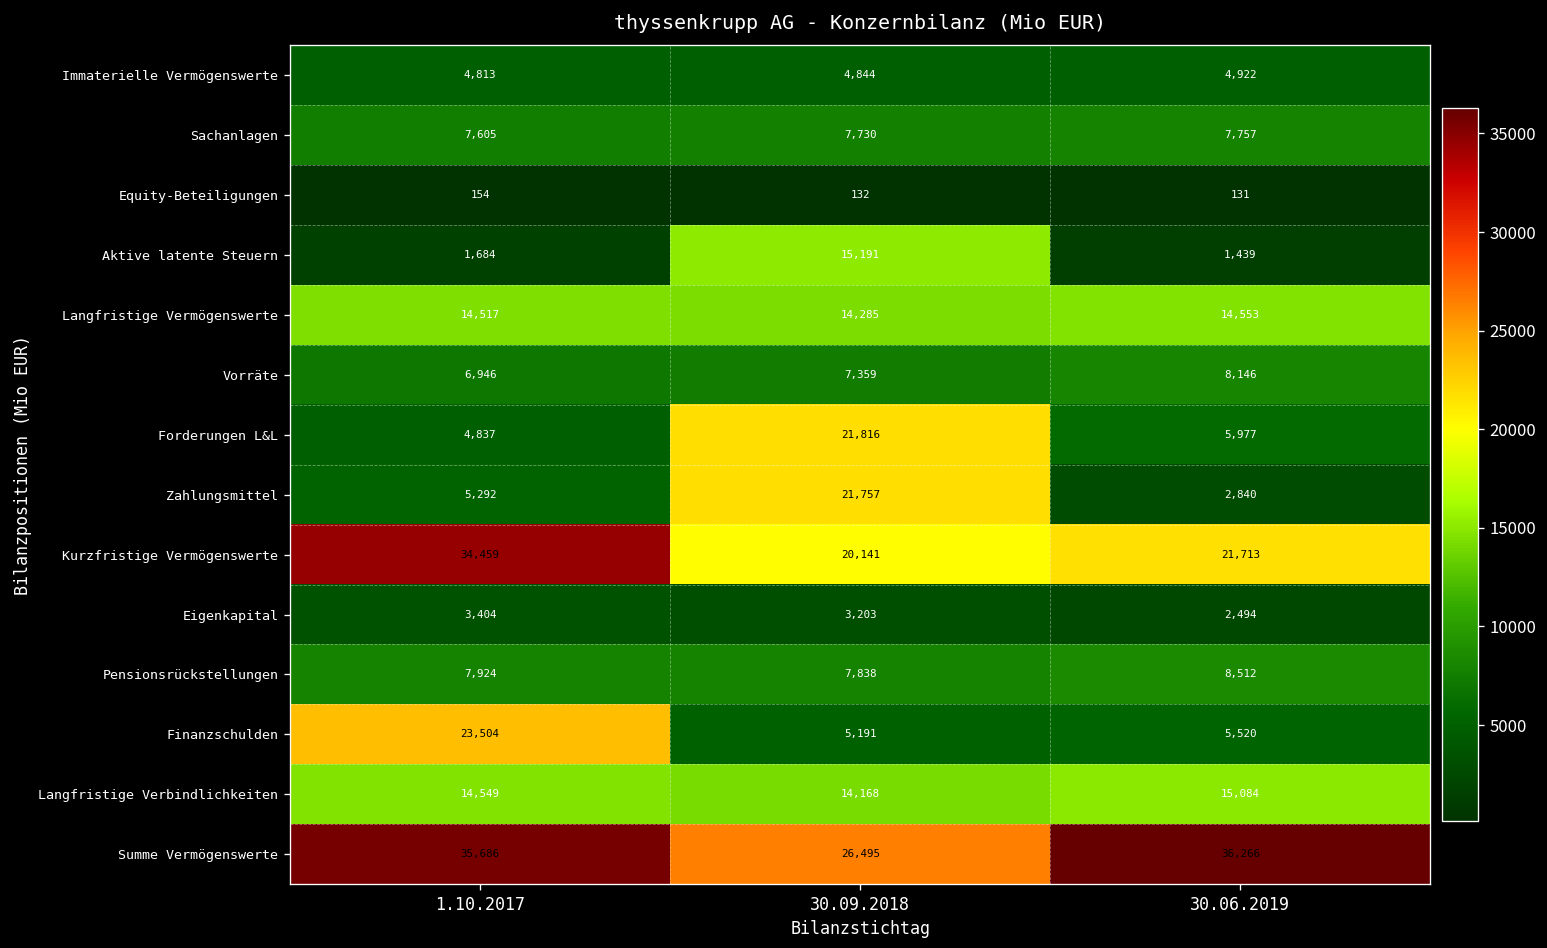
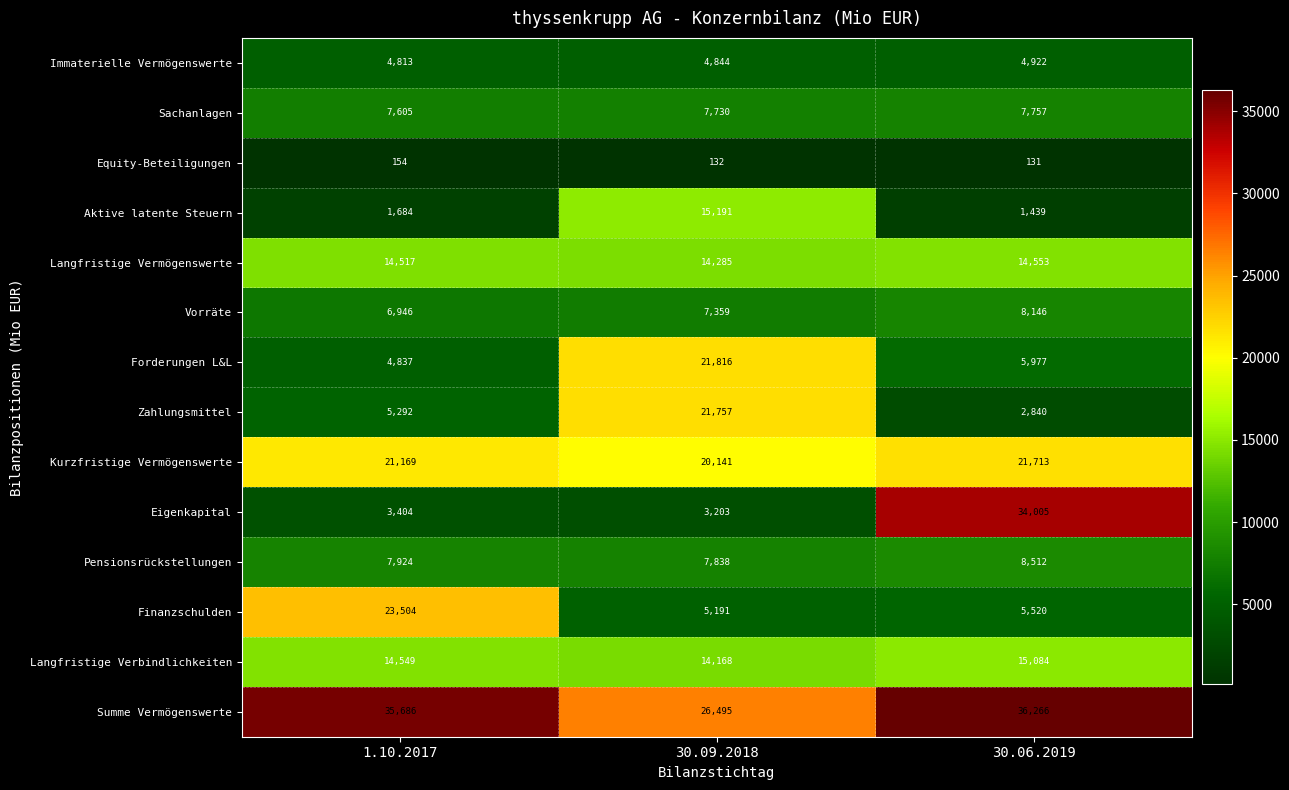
  {
    "Immaterielle Vermögenswerte": {
      "1.10.2017": "4,813",
      "30.09.2018": "4,844",
      "30.06.2019": "4,922"
    },
    "Sachanlagen": {
      "1.10.2017": "7,605",
      "30.09.2018": "7,730",
      "30.06.2019": "7,757"
    },
    "Equity-Beteiligungen": {
      "1.10.2017": "154",
      "30.09.2018": "132",
      "30.06.2019": "131"
    },
    "Aktive latente Steuern": {
      "1.10.2017": "1,684",
      "30.09.2018": "15,191",
      "30.06.2019": "1,439"
    },
    "Langfristige Vermögenswerte": {
      "1.10.2017": "14,517",
      "30.09.2018": "14,285",
      "30.06.2019": "14,553"
    },
    "Vorräte": {
      "1.10.2017": "6,946",
      "30.09.2018": "7,359",
      "30.06.2019": "8,146"
    },
    "Forderungen L&L": {
      "1.10.2017": "4,837",
      "30.09.2018": "21,816",
      "30.06.2019": "5,977"
    },
    "Zahlungsmittel": {
      "1.10.2017": "5,292",
      "30.09.2018": "21,757",
      "30.06.2019": "2,840"
    },
    "Kurzfristige Vermögenswerte": {
-     "1.10.2017": "34,459",
+     "1.10.2017": "21,169",
      "30.09.2018": "20,141",
      "30.06.2019": "21,713"
    },
    "Eigenkapital": {
      "1.10.2017": "3,404",
      "30.09.2018": "3,203",
-     "30.06.2019": "2,494"
+     "30.06.2019": "34,005"
    },
    "Pensionsrückstellungen": {
      "1.10.2017": "7,924",
      "30.09.2018": "7,838",
      "30.06.2019": "8,512"
    },
    "Finanzschulden": {
      "1.10.2017": "23,504",
      "30.09.2018": "5,191",
      "30.06.2019": "5,520"
    },
    "Langfristige Verbindlichkeiten": {
      "1.10.2017": "14,549",
      "30.09.2018": "14,168",
      "30.06.2019": "15,084"
    },
    "Summe Vermögenswerte": {
      "1.10.2017": "35,686",
      "30.09.2018": "26,495",
      "30.06.2019": "36,266"
    }
  }
